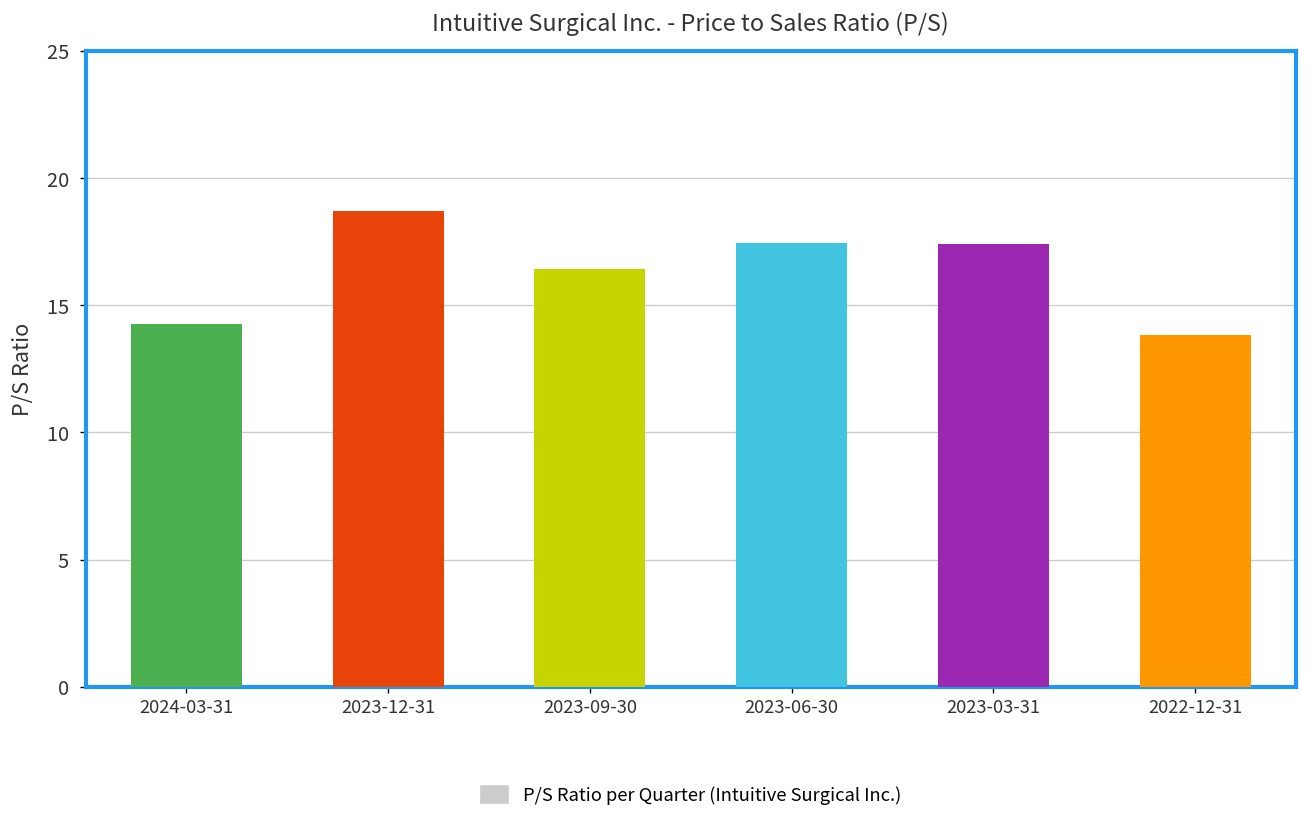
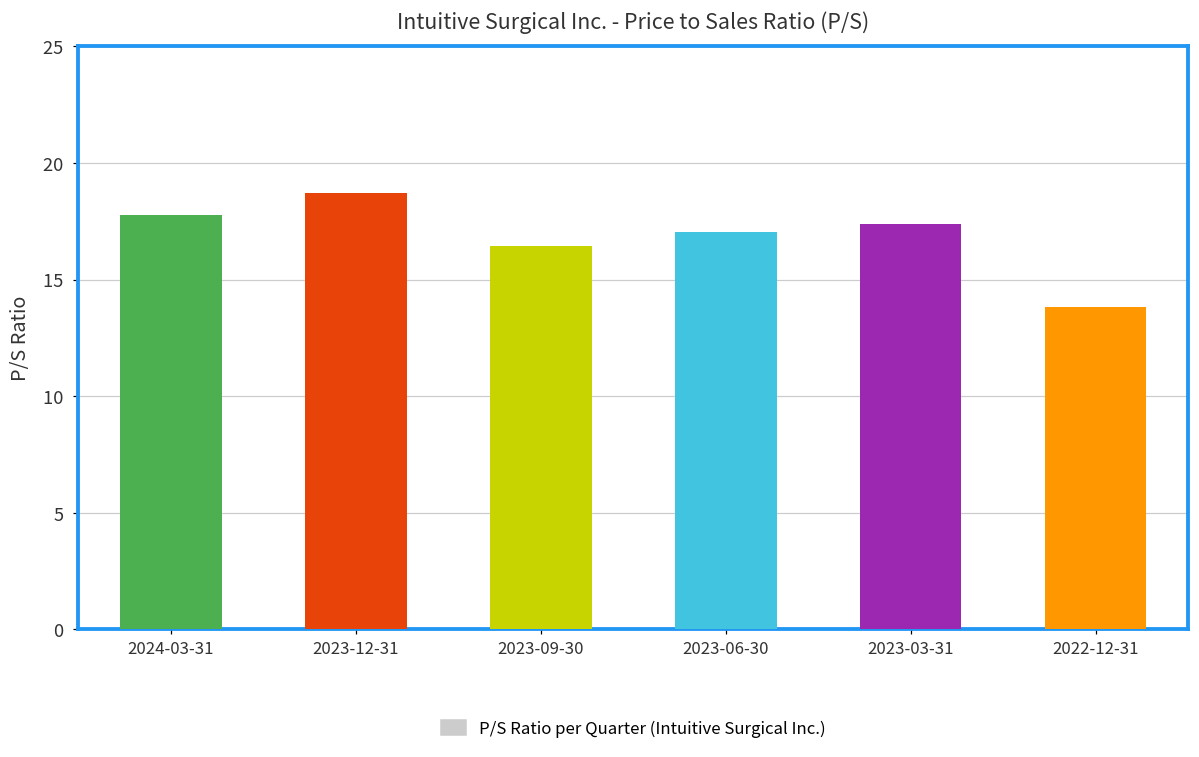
  {
-   "2024-03-31": 14.3,
+   "2024-03-31": 17.8,
    "2023-12-31": 18.7,
    "2023-09-30": 16.4,
-   "2023-06-30": 17.5,
+   "2023-06-30": 17.1,
    "2023-03-31": 17.4,
    "2022-12-31": 13.8
  }
